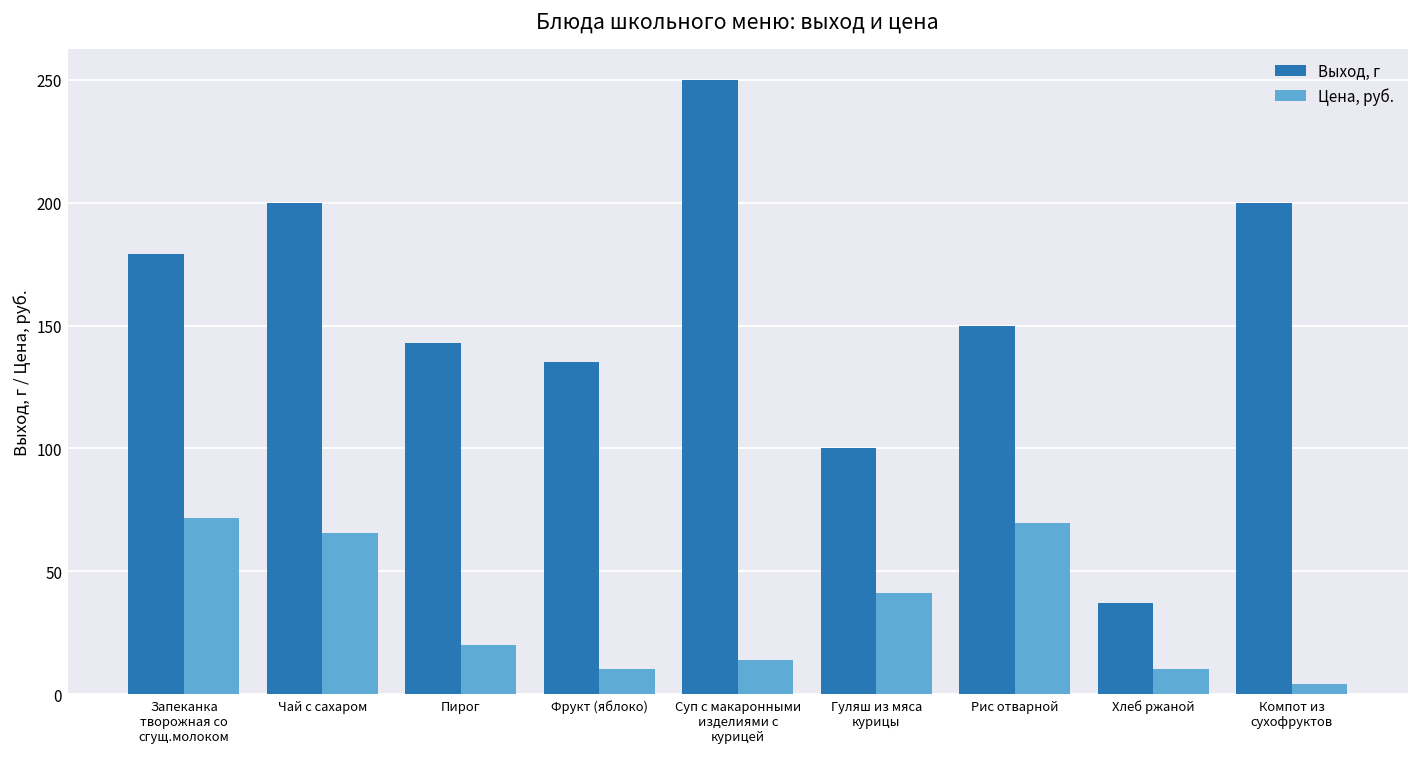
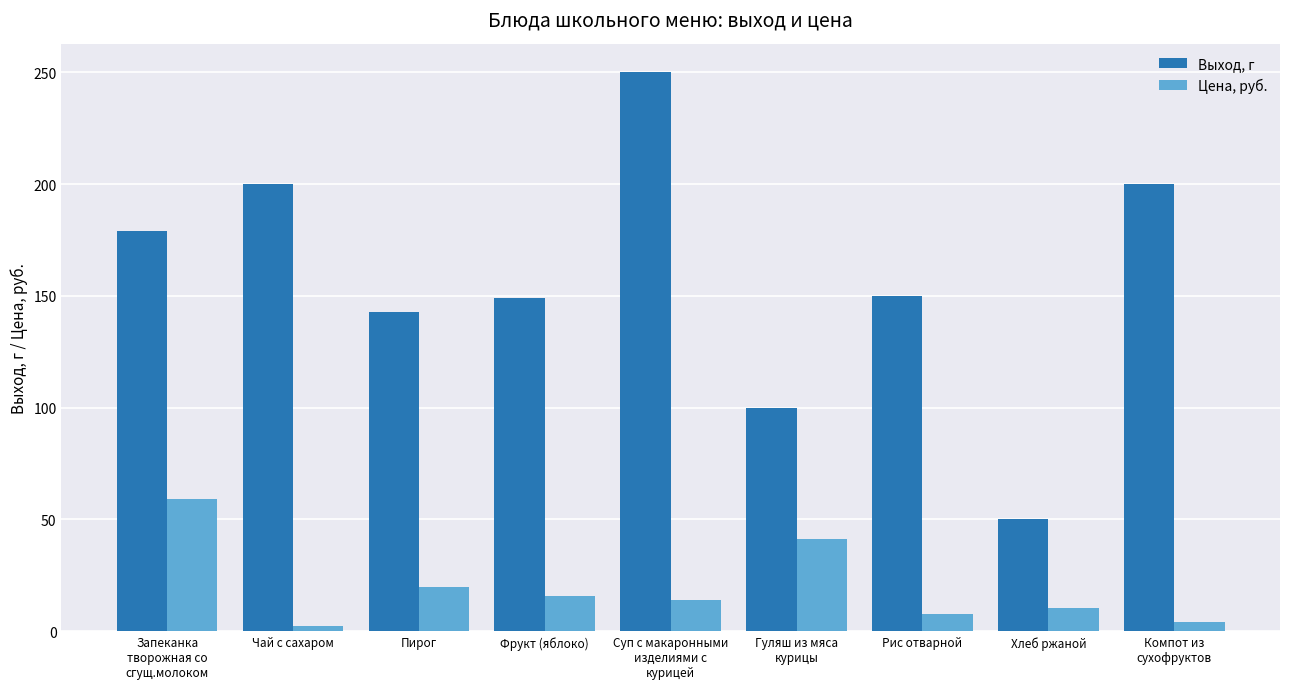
  {
    "Выход, г": {
      "Запеканка творожная со сгущ.молоком": 179,
      "Чай с сахаром": 200,
      "Пирог": 143,
-     "Фрукт (яблоко)": 135,
+     "Фрукт (яблоко)": 149,
      "Суп с макаронными изделиями с курицей": 250,
      "Гуляш из мяса курицы": 100,
      "Рис отварной": 150,
-     "Хлеб ржаной": 37,
+     "Хлеб ржаной": 50,
      "Компот из сухофруктов": 200
    },
    "Цена, руб.": {
-     "Запеканка творожная со сгущ.молоком": 72,
-     "Чай с сахаром": 66,
+     "Запеканка творожная со сгущ.молоком": 59,
+     "Чай с сахаром": 2,
      "Пирог": 20,
-     "Фрукт (яблоко)": 10,
+     "Фрукт (яблоко)": 16,
      "Суп с макаронными изделиями с курицей": 14,
      "Гуляш из мяса курицы": 41,
-     "Рис отварной": 70,
+     "Рис отварной": 8,
      "Хлеб ржаной": 10,
      "Компот из сухофруктов": 4
    }
  }
